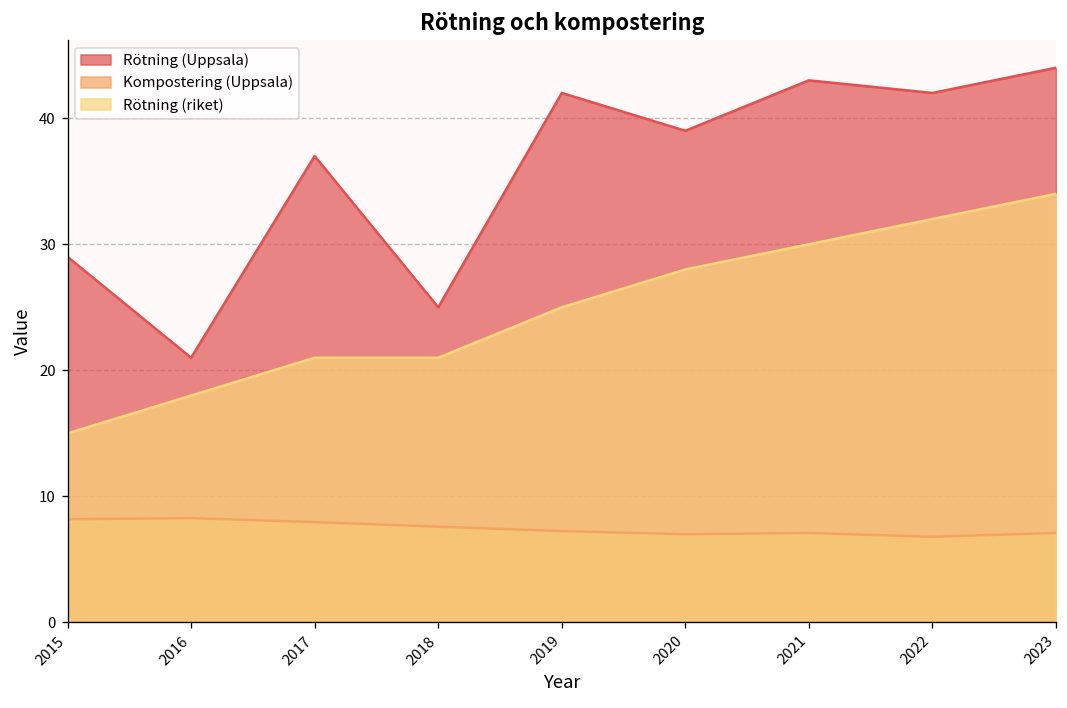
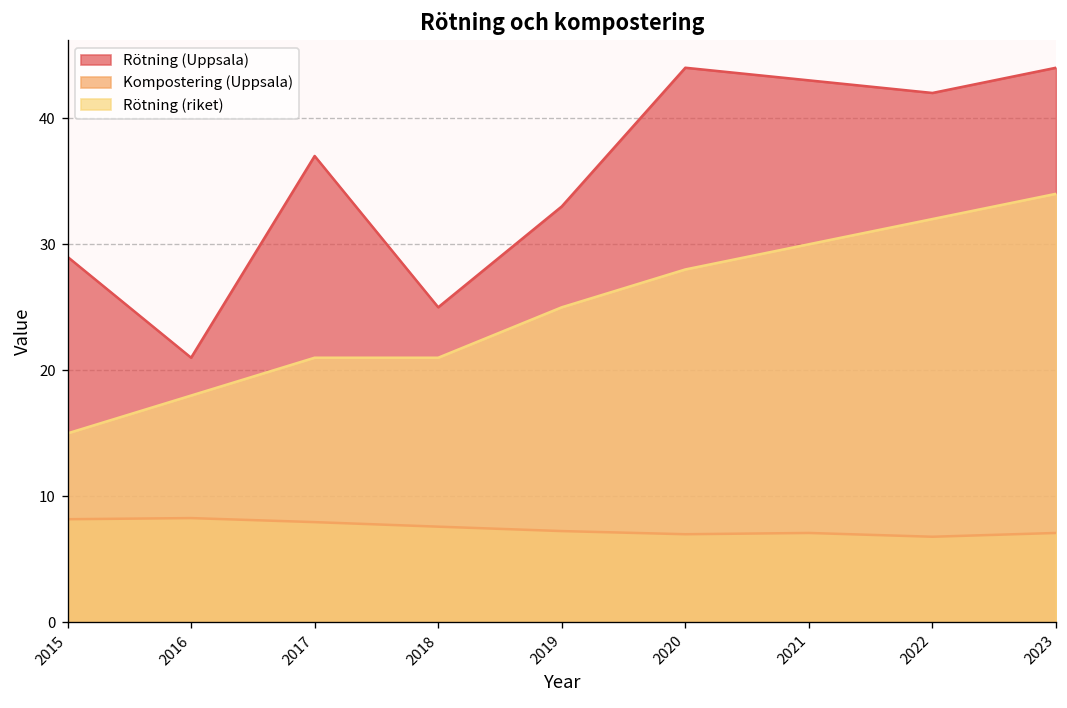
  {
    "Rötning (Uppsala)": {
      "2015": 29,
      "2016": 21,
      "2017": 37,
      "2018": 25,
-     "2019": 42,
-     "2020": 39,
+     "2019": 33,
+     "2020": 44,
      "2021": 43,
      "2022": 42,
      "2023": 44
    }
  }
